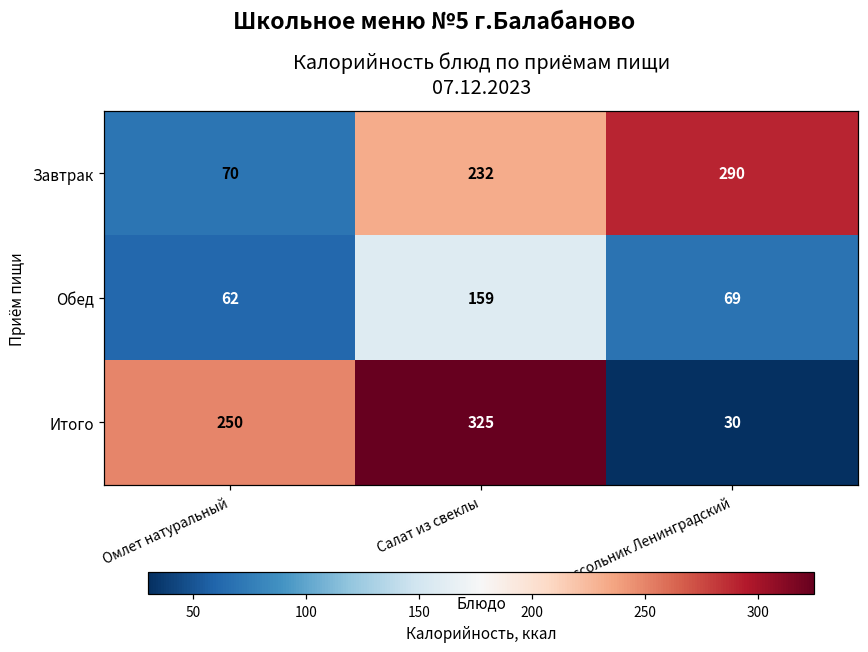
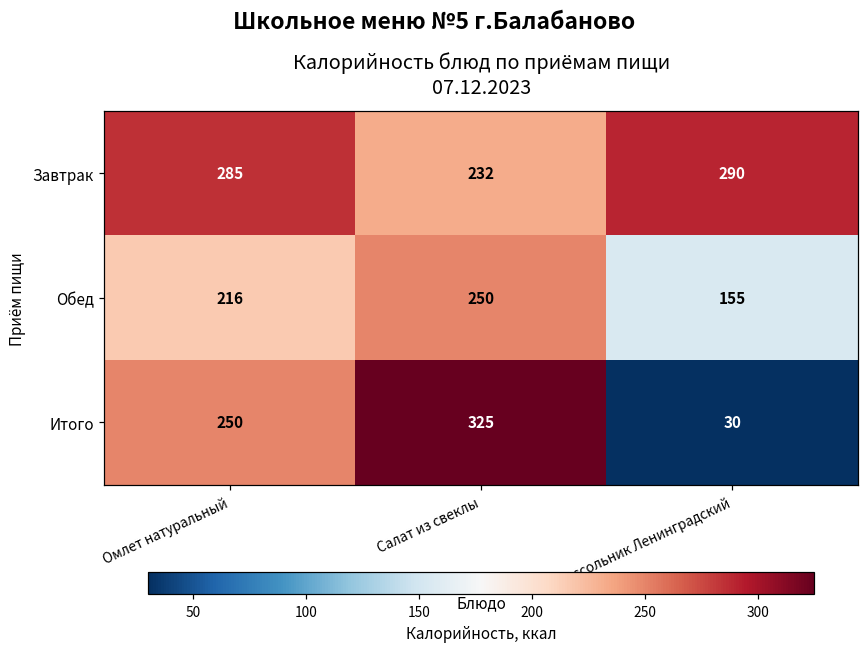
  {
    "Завтрак": {
-     "Омлет натуральный": 70,
+     "Омлет натуральный": 285,
      "Салат из свеклы": 232,
      "Рассольник Ленинградский": 290
    },
    "Обед": {
-     "Омлет натуральный": 62,
-     "Салат из свеклы": 159,
-     "Рассольник Ленинградский": 69
+     "Омлет натуральный": 216,
+     "Салат из свеклы": 250,
+     "Рассольник Ленинградский": 155
    },
    "Итого": {
      "Омлет натуральный": 250,
      "Салат из свеклы": 325,
      "Рассольник Ленинградский": 30
    }
  }
